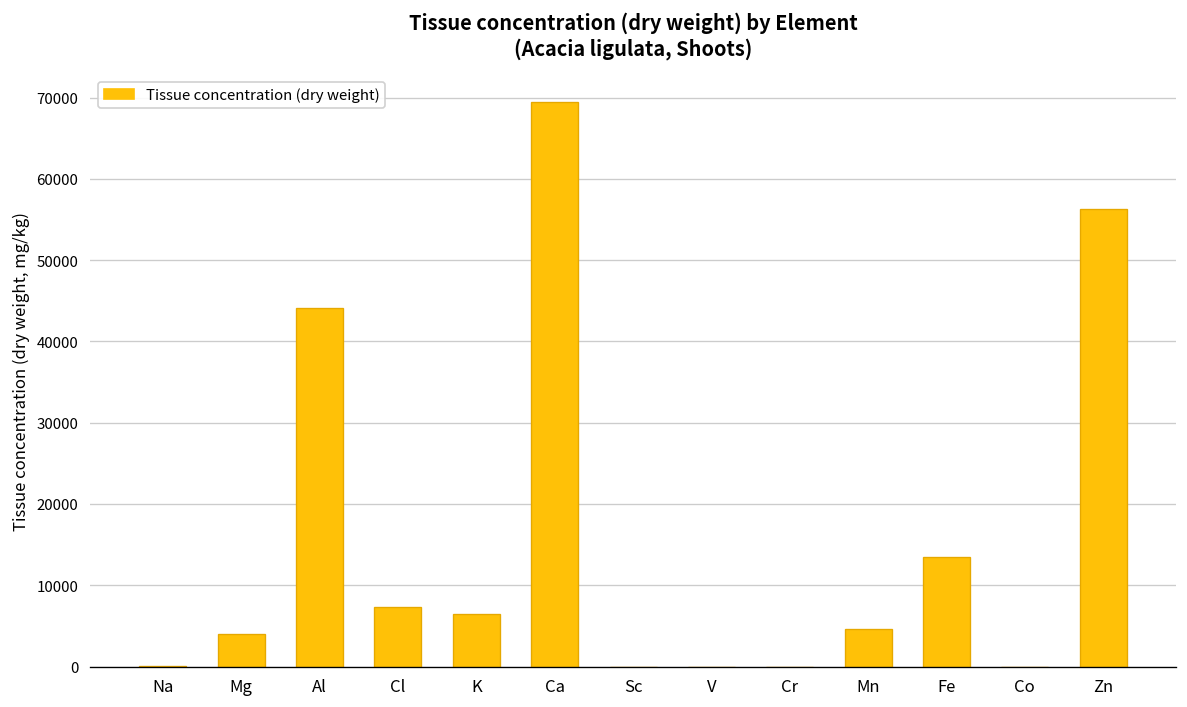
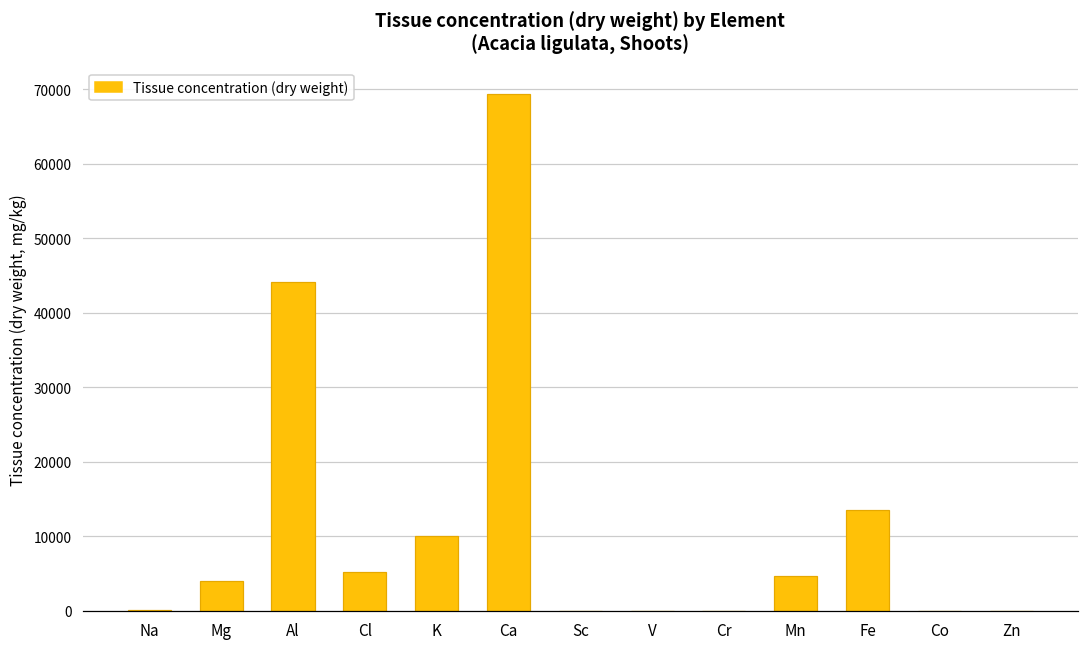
  {
    "Mg": 4000,
    "Al": 44000,
-   "Cl": 7000,
-   "K": 6000,
+   "Cl": 5000,
+   "K": 10000,
    "Ca": 69000,
    "Mn": 5000,
    "Fe": 14000,
-   "Zn": 56000
+   "Zn": 0
  }
